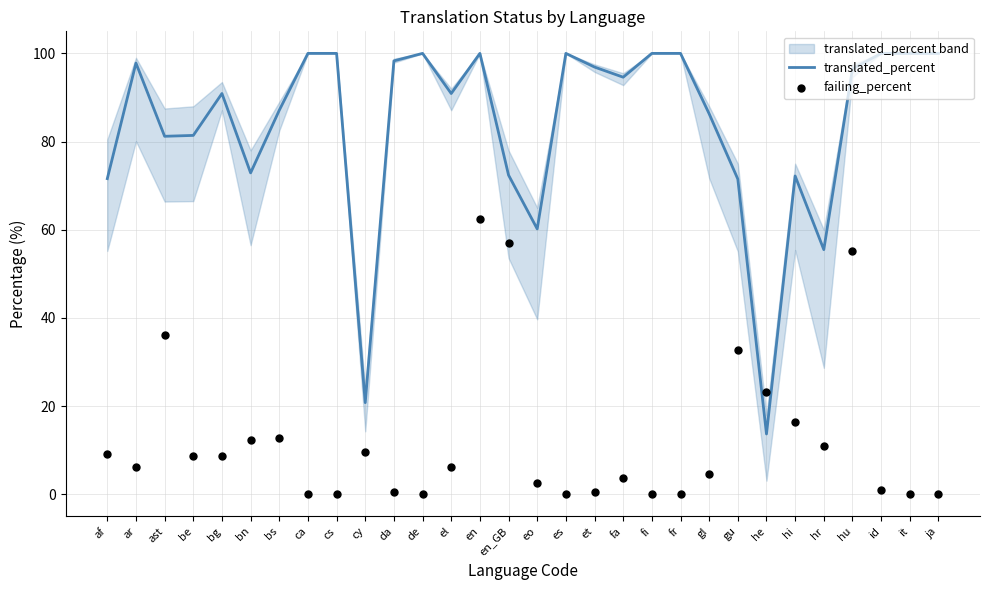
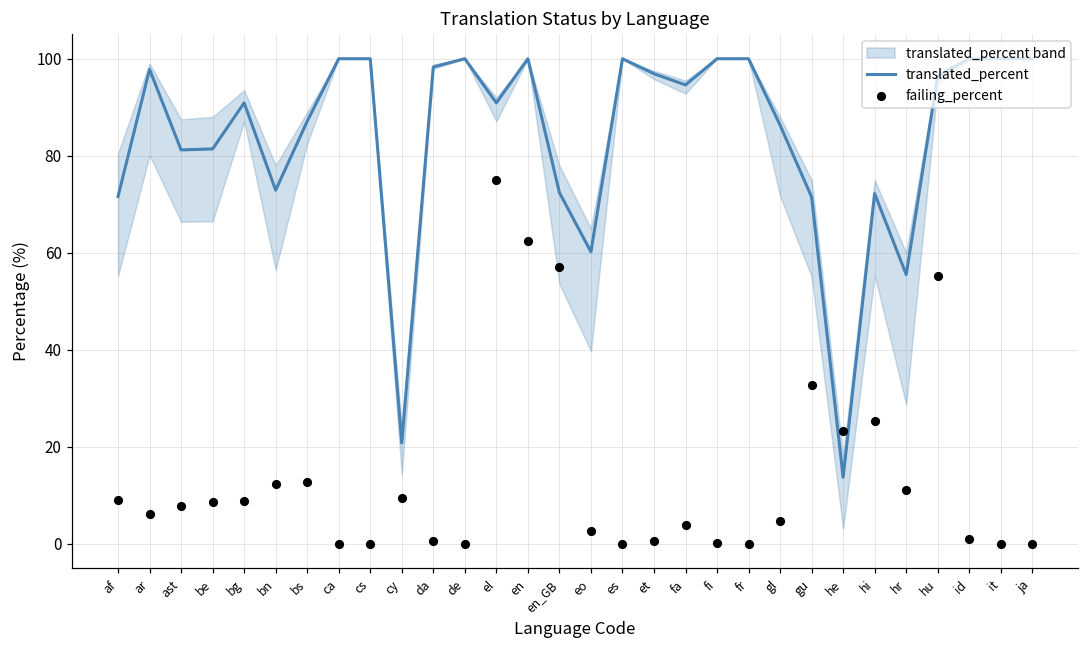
  {
    "failing_percent": {
-     "ast": 36,
-     "el": 6,
-     "hi": 16
+     "ast": 8,
+     "el": 75,
+     "hi": 25
    }
  }
